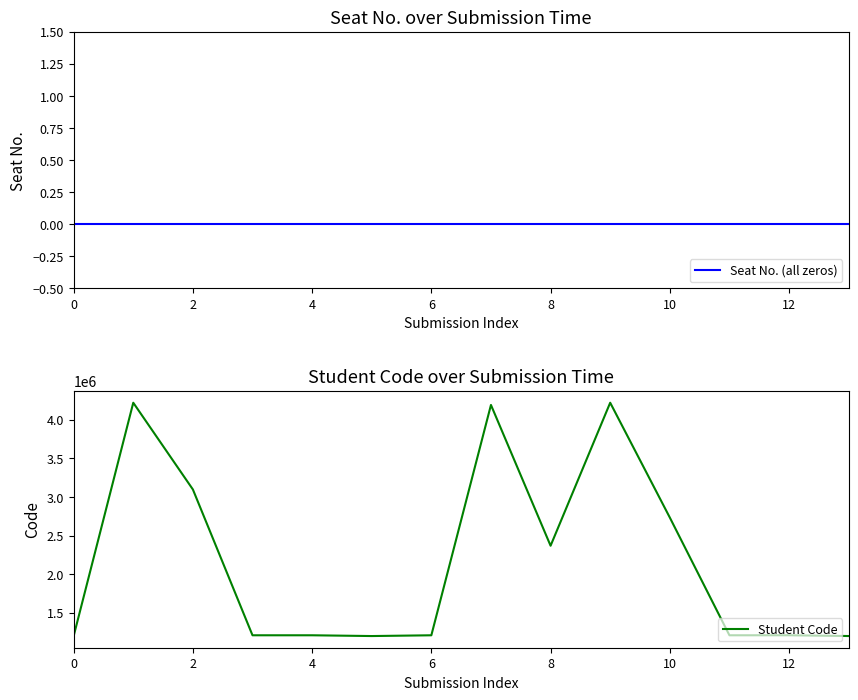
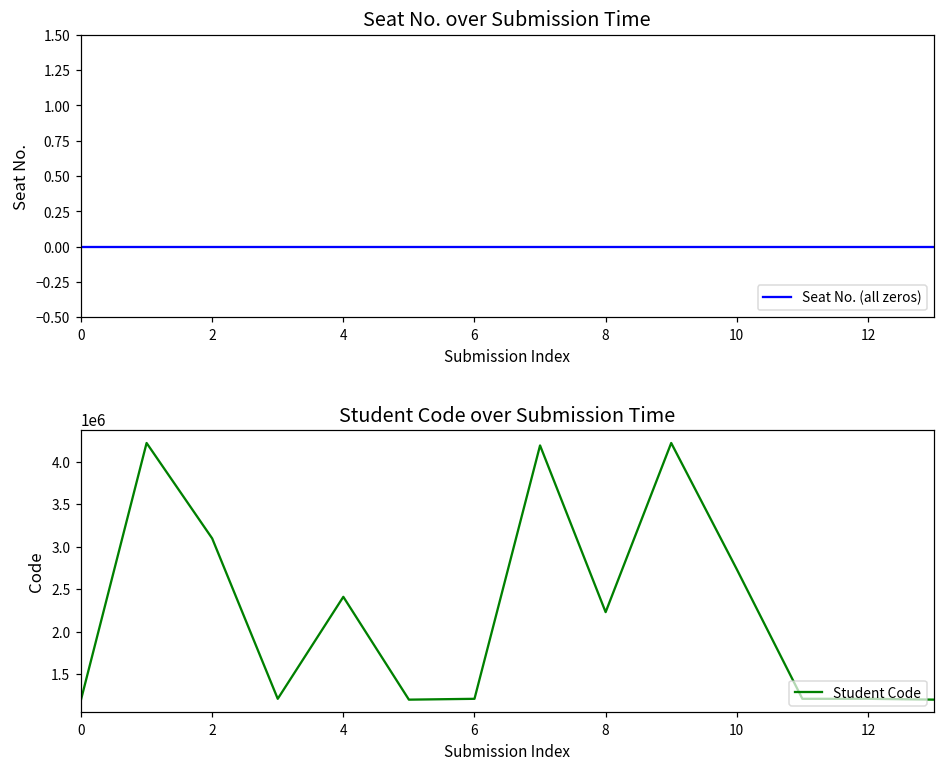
  {
    "Seat No. over Submission Time": {
      "0": 0.00,
      "2": 0.00,
      "4": 0.00,
      "6": 0.00,
      "8": 0.00,
      "10": 0.00,
      "12": 0.00
    },
    "Student Code over Submission Time": {
      "0": 1200000,
      "2": 3100000,
-     "4": 1200000,
+     "4": 2400000,
      "6": 1200000,
-     "8": 2400000,
+     "8": 2200000,
      "10": 2700000
    }
  }
